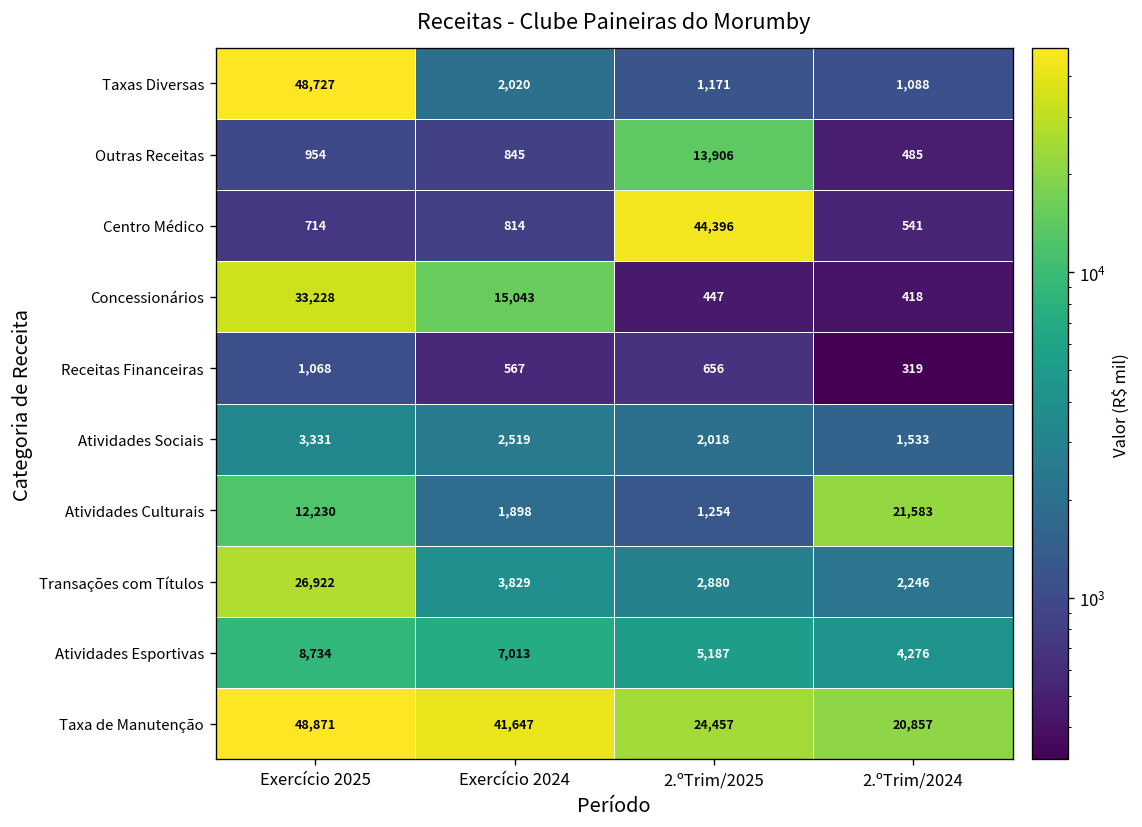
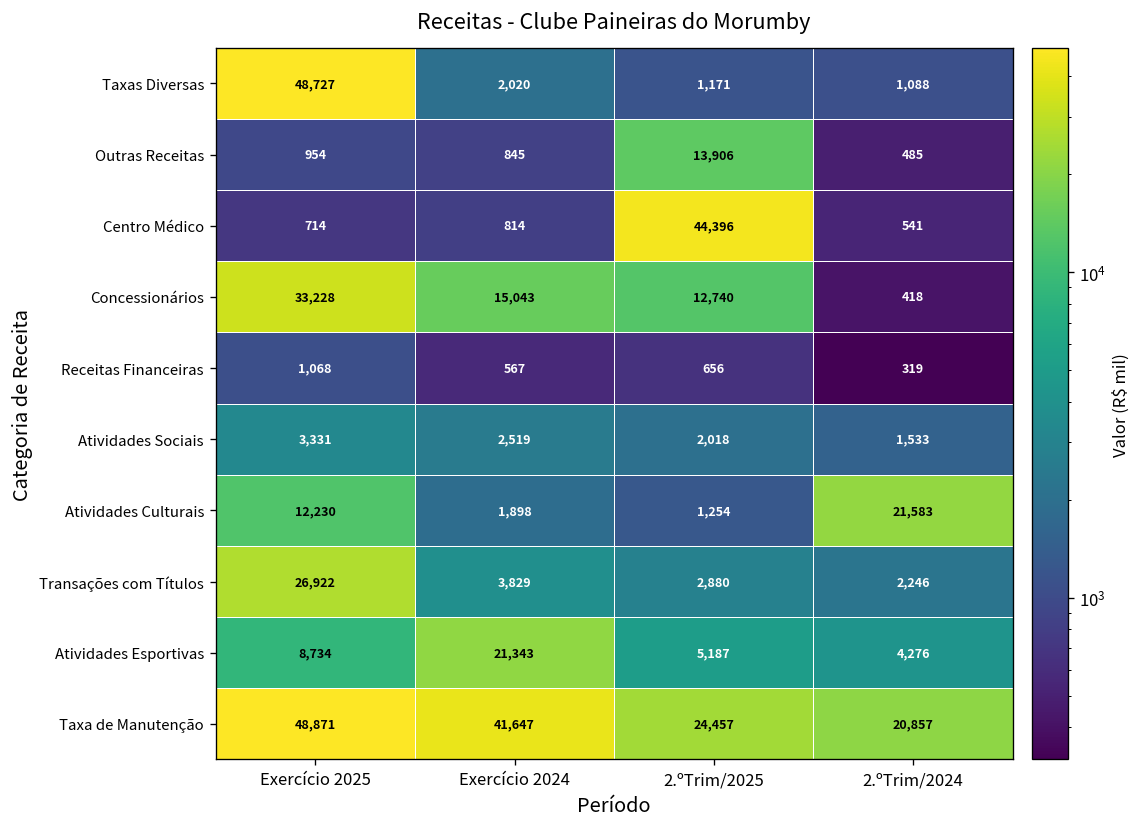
  {
    "Taxas Diversas": {
      "Exercício 2025": "48,727",
      "Exercício 2024": "2,020",
      "2.ºTrim/2025": "1,171",
      "2.ºTrim/2024": "1,088"
    },
    "Outras Receitas": {
      "Exercício 2025": "954",
      "Exercício 2024": "845",
      "2.ºTrim/2025": "13,906",
      "2.ºTrim/2024": "485"
    },
    "Centro Médico": {
      "Exercício 2025": "714",
      "Exercício 2024": "814",
      "2.ºTrim/2025": "44,396",
      "2.ºTrim/2024": "541"
    },
    "Concessionários": {
      "Exercício 2025": "33,228",
      "Exercício 2024": "15,043",
-     "2.ºTrim/2025": "447",
+     "2.ºTrim/2025": "12,740",
      "2.ºTrim/2024": "418"
    },
    "Receitas Financeiras": {
      "Exercício 2025": "1,068",
      "Exercício 2024": "567",
      "2.ºTrim/2025": "656",
      "2.ºTrim/2024": "319"
    },
    "Atividades Sociais": {
      "Exercício 2025": "3,331",
      "Exercício 2024": "2,519",
      "2.ºTrim/2025": "2,018",
      "2.ºTrim/2024": "1,533"
    },
    "Atividades Culturais": {
      "Exercício 2025": "12,230",
      "Exercício 2024": "1,898",
      "2.ºTrim/2025": "1,254",
      "2.ºTrim/2024": "21,583"
    },
    "Transações com Títulos": {
      "Exercício 2025": "26,922",
      "Exercício 2024": "3,829",
      "2.ºTrim/2025": "2,880",
      "2.ºTrim/2024": "2,246"
    },
    "Atividades Esportivas": {
      "Exercício 2025": "8,734",
-     "Exercício 2024": "7,013",
+     "Exercício 2024": "21,343",
      "2.ºTrim/2025": "5,187",
      "2.ºTrim/2024": "4,276"
    },
    "Taxa de Manutenção": {
      "Exercício 2025": "48,871",
      "Exercício 2024": "41,647",
      "2.ºTrim/2025": "24,457",
      "2.ºTrim/2024": "20,857"
    }
  }
